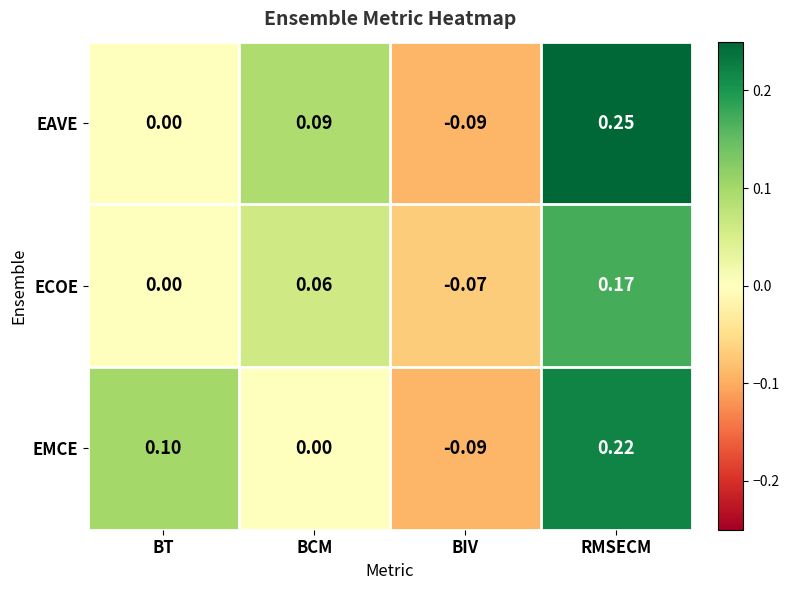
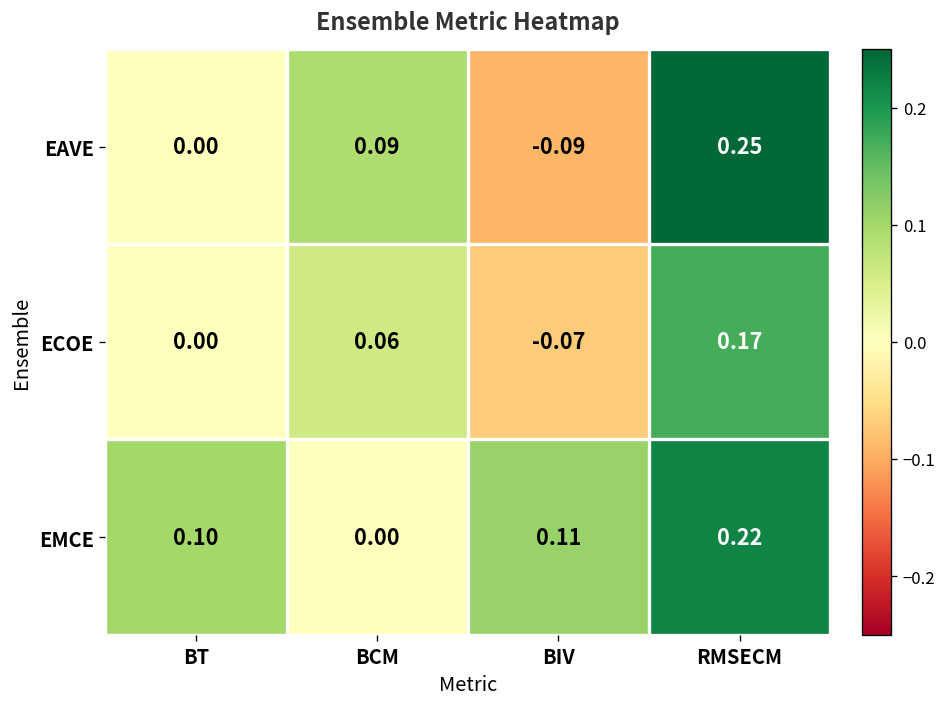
  {
    "EAVE": {
      "BT": 0.00,
      "BCM": 0.09,
      "BIV": -0.09,
      "RMSECM": 0.25
    },
    "ECOE": {
      "BT": 0.00,
      "BCM": 0.06,
      "BIV": -0.07,
      "RMSECM": 0.17
    },
    "EMCE": {
      "BT": 0.10,
      "BCM": 0.00,
-     "BIV": -0.09,
+     "BIV": 0.11,
      "RMSECM": 0.22
    }
  }
